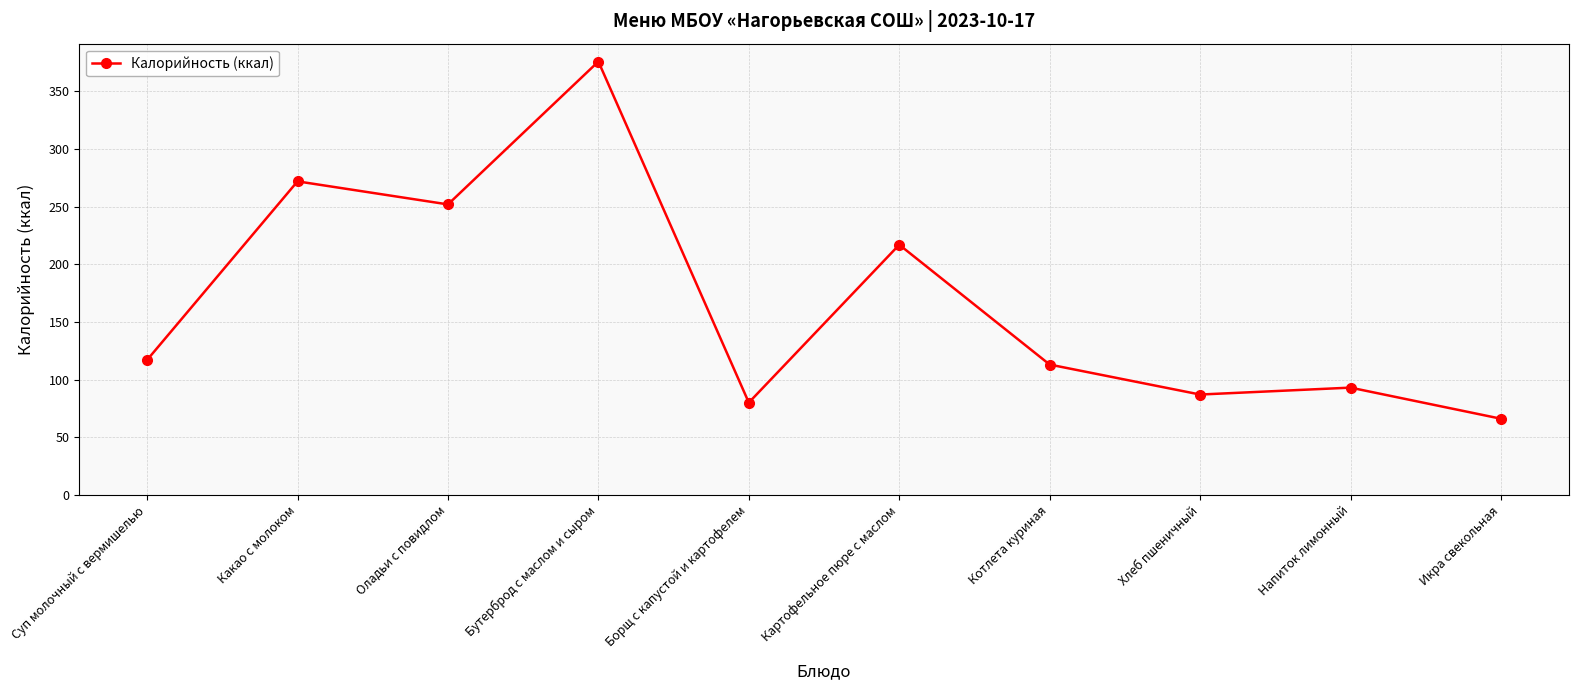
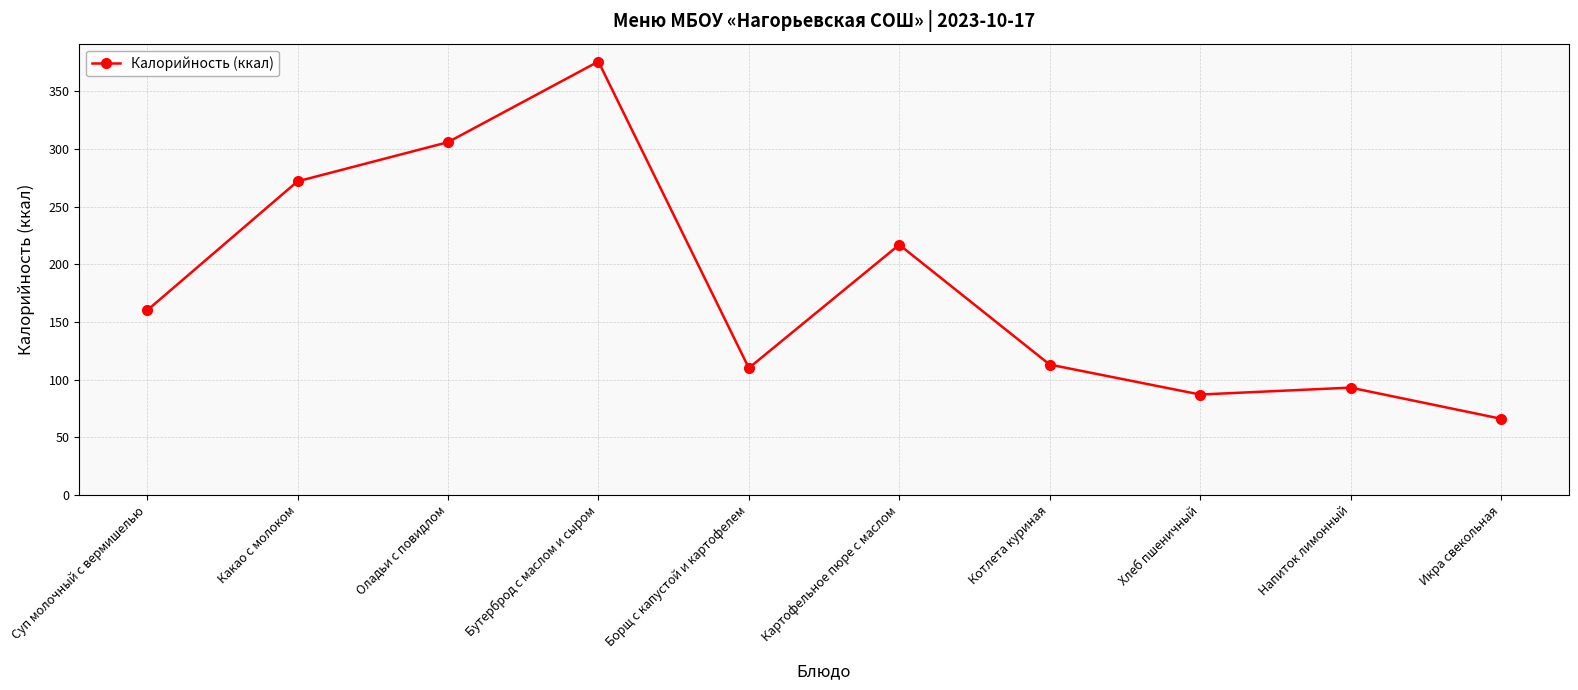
  {
-   "Суп молочный с вермишелью": 117,
+   "Суп молочный с вермишелью": 160,
    "Какао с молоком": 272,
-   "Оладьи с повидлом": 252,
+   "Оладьи с повидлом": 306,
    "Бутерброд с маслом и сыром": 376,
-   "Борщ с капустой и картофелем": 80,
+   "Борщ с капустой и картофелем": 110,
    "Картофельное пюре с маслом": 217,
    "Котлета куриная": 113,
    "Хлеб пшеничный": 87,
    "Напиток лимонный": 93,
    "Икра свекольная": 66
  }
